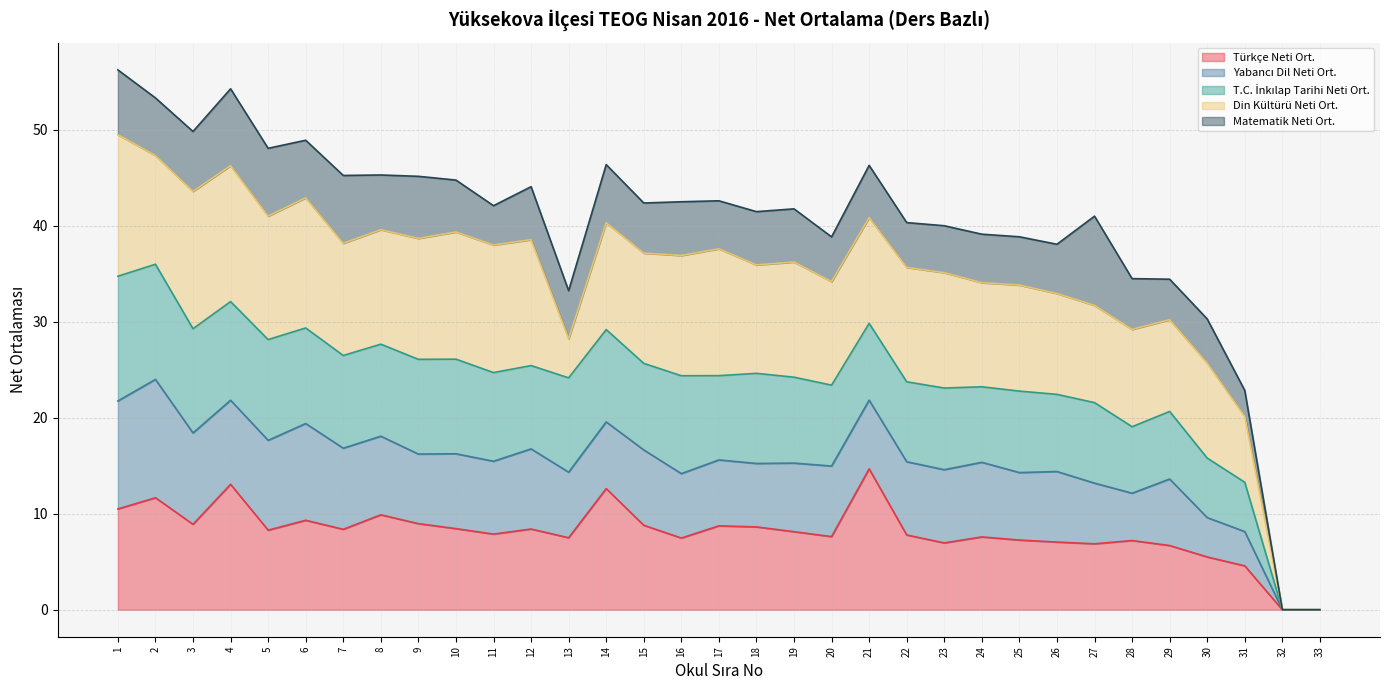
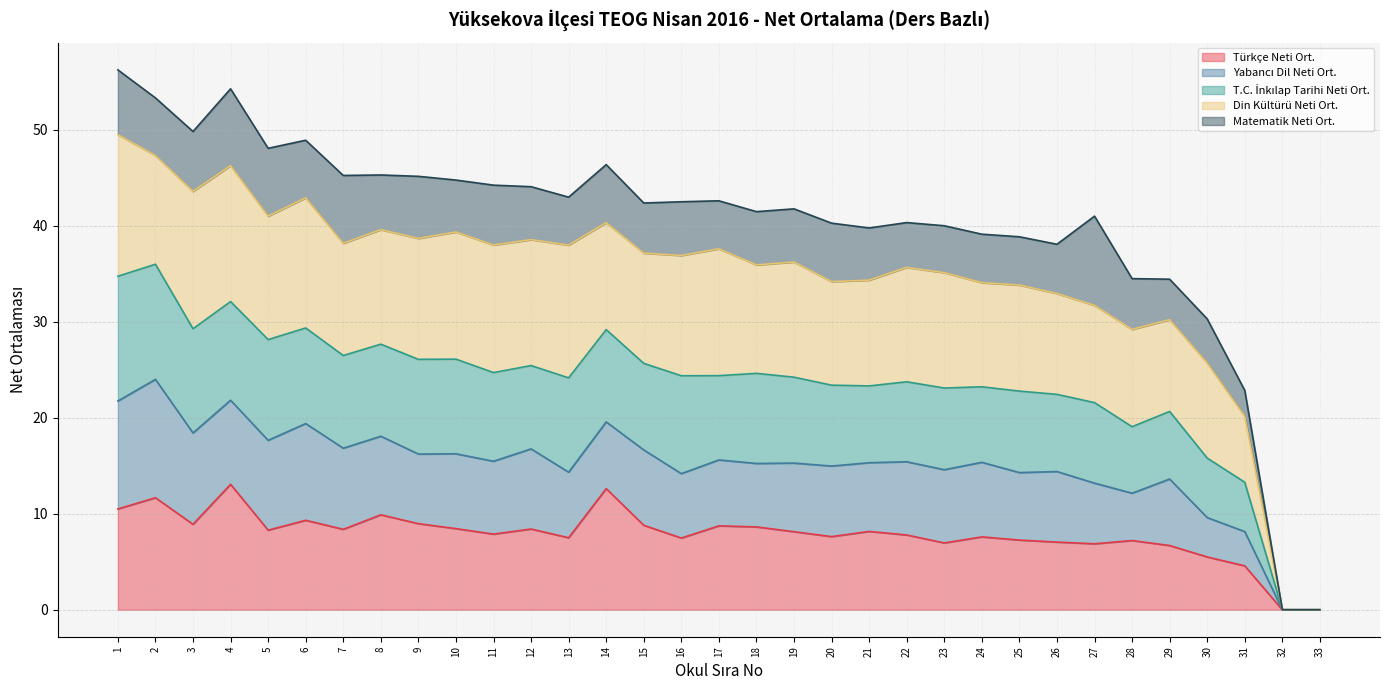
  {
    "Türkçe Neti Ort.": {
      "1": 11,
      "2": 12,
      "3": 9,
      "4": 13,
      "5": 8,
      "6": 9,
      "7": 8,
      "8": 10,
      "9": 9,
      "10": 8,
      "11": 8,
      "12": 8,
      "13": 8,
      "14": 13,
      "15": 9,
      "16": 7,
      "17": 9,
      "18": 9,
      "19": 8,
      "20": 8,
-     "21": 15,
+     "21": 8,
      "22": 8,
      "23": 7,
      "24": 8,
      "25": 7,
      "26": 7,
      "27": 7,
      "28": 7,
      "29": 7,
      "30": 6,
      "31": 5
    },
    "Din Kültürü Neti Ort.": {
      "1": 15,
      "2": 11,
      "3": 14,
      "4": 14,
      "5": 13,
      "6": 14,
      "7": 12,
      "8": 12,
      "9": 13,
      "10": 13,
      "11": 13,
      "12": 13,
-     "13": 4,
+     "13": 14,
      "14": 11,
      "15": 11,
      "16": 13,
      "17": 13,
      "18": 11,
      "19": 12,
      "20": 11,
      "21": 11,
      "22": 12,
      "23": 12,
      "24": 11,
      "25": 11,
      "26": 11,
      "27": 10,
      "28": 10,
      "29": 10,
      "30": 10,
      "31": 7
    },
    "Matematik Neti Ort.": {
      "1": 7,
      "2": 6,
      "3": 6,
      "4": 8,
      "5": 7,
      "6": 6,
      "7": 7,
      "8": 6,
      "9": 6,
      "10": 5,
-     "11": 4,
+     "11": 6,
      "12": 6,
      "13": 5,
      "14": 6,
      "15": 5,
      "16": 6,
      "17": 5,
      "18": 6,
      "19": 6,
-     "20": 5,
+     "20": 6,
      "21": 5,
      "22": 5,
      "23": 5,
      "24": 5,
      "25": 5,
      "26": 5,
      "27": 9,
      "28": 5,
      "29": 4,
      "30": 5,
      "31": 3
    }
  }
